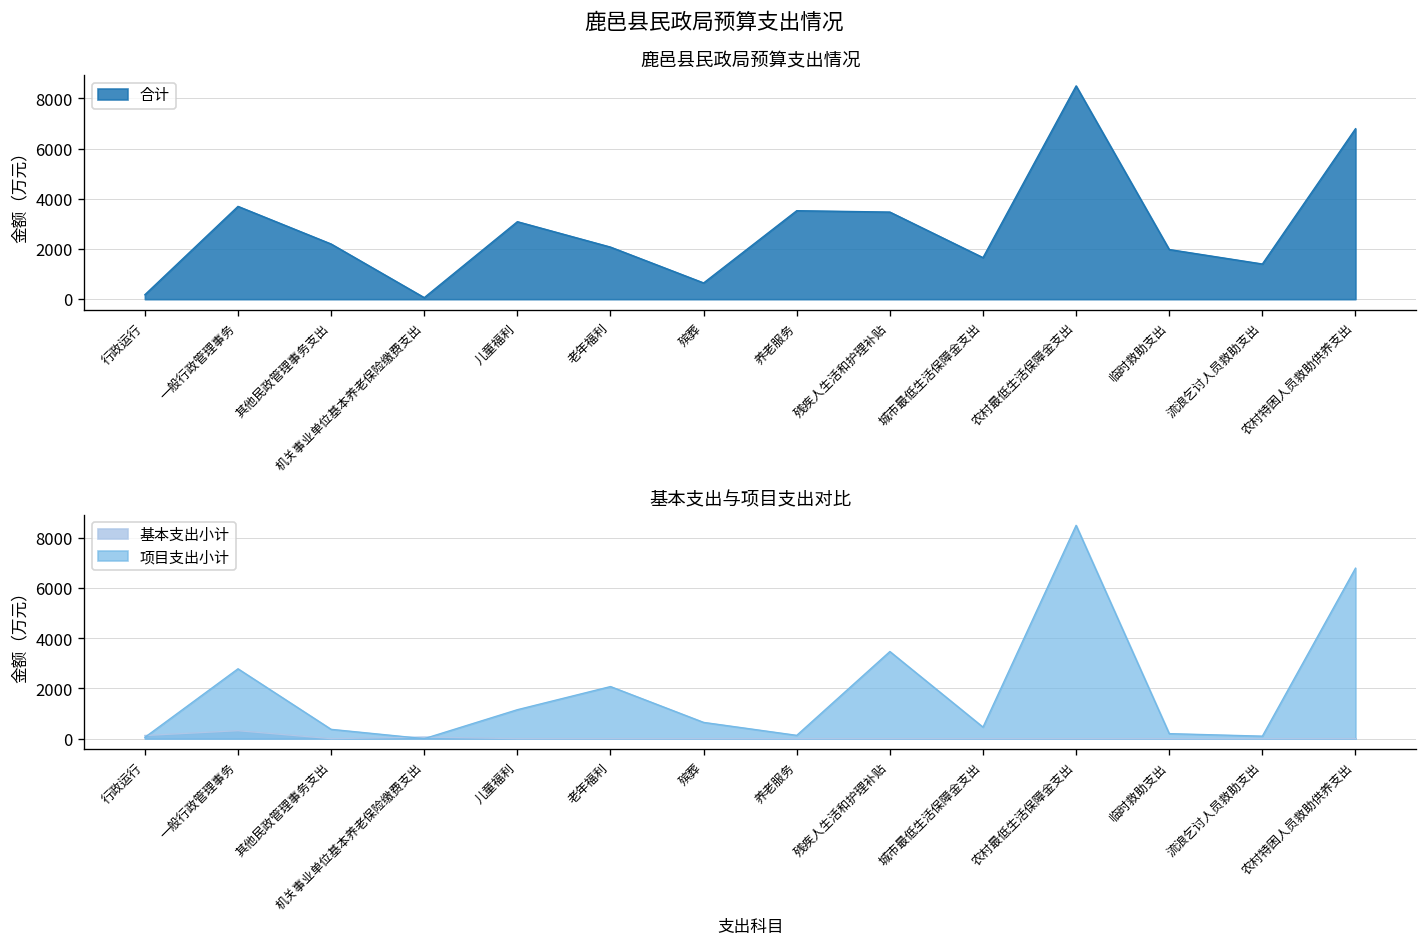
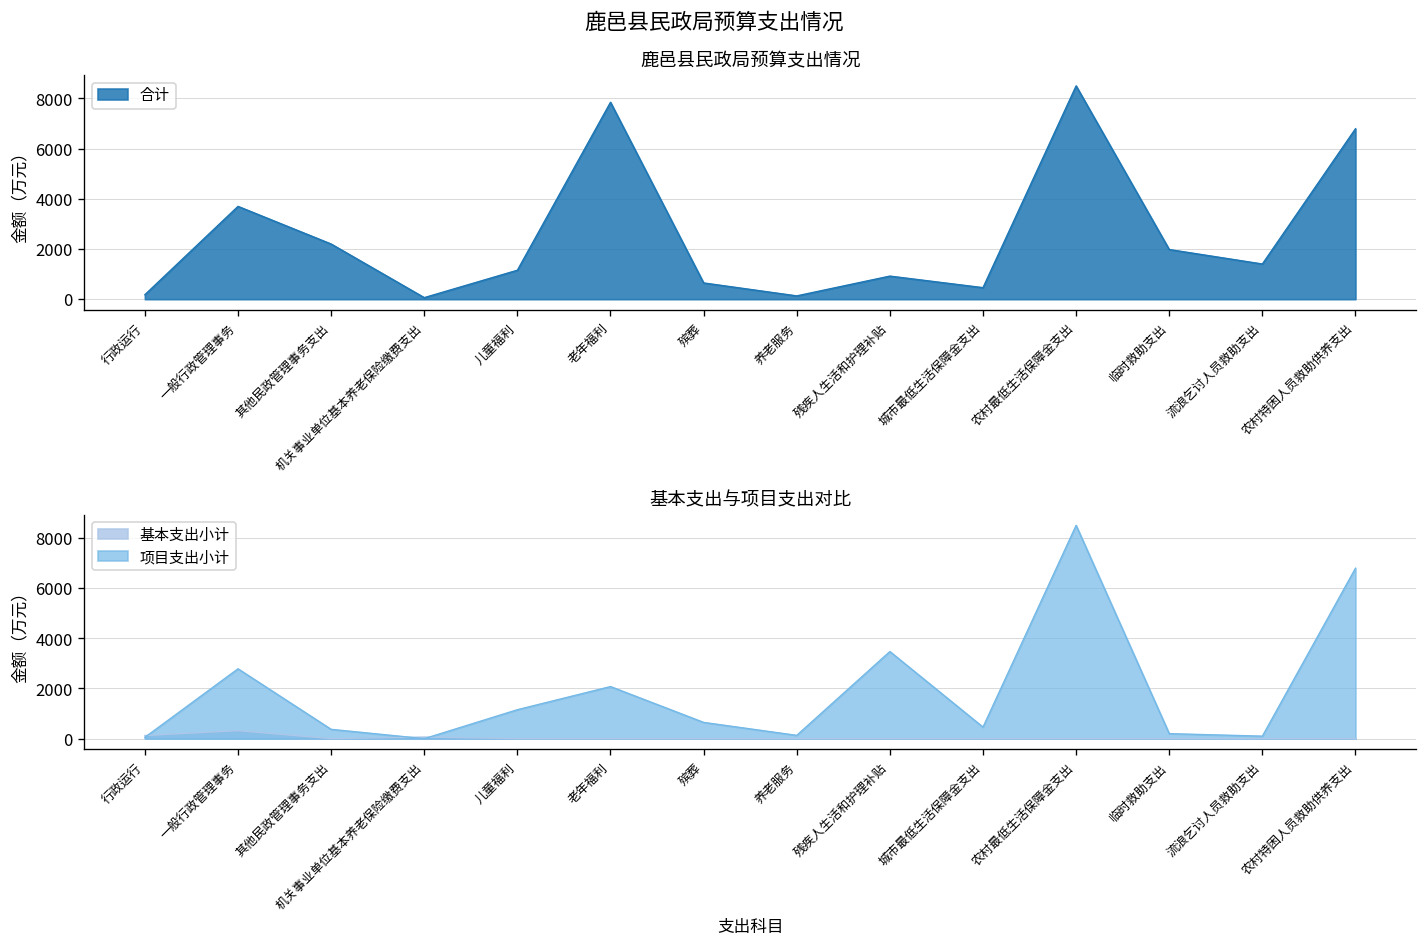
  {
    "鹿邑县民政局预算支出情况": {
      "行政运行": 200,
      "一般行政管理事务": 3700,
      "其他民政管理事务支出": 2200,
      "机关事业单位基本养老保险缴费支出": 100,
-     "儿童福利": 3100,
-     "老年福利": 2100,
+     "儿童福利": 1200,
+     "老年福利": 7800,
      "殡葬": 600,
-     "养老服务": 3500,
-     "残疾人生活和护理补贴": 3500,
-     "城市最低生活保障金支出": 1700,
+     "养老服务": 100,
+     "残疾人生活和护理补贴": 900,
+     "城市最低生活保障金支出": 500,
      "农村最低生活保障金支出": 8500,
      "临时救助支出": 2000,
      "流浪乞讨人员救助支出": 1400,
      "农村特困人员救助供养支出": 6800
    }
  }
